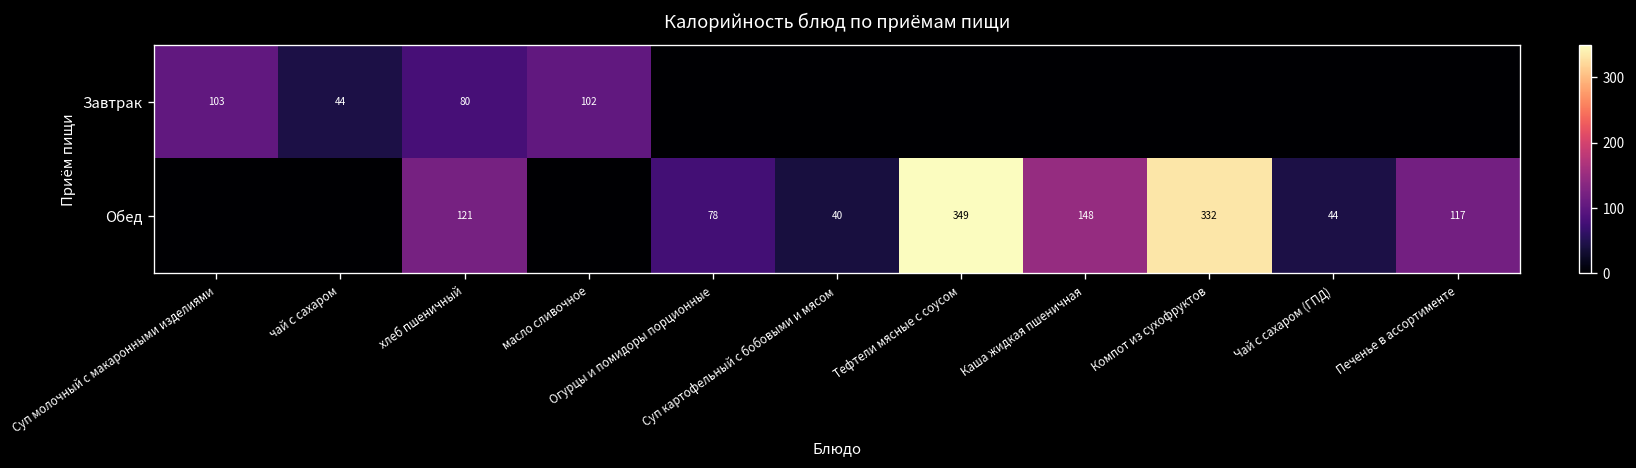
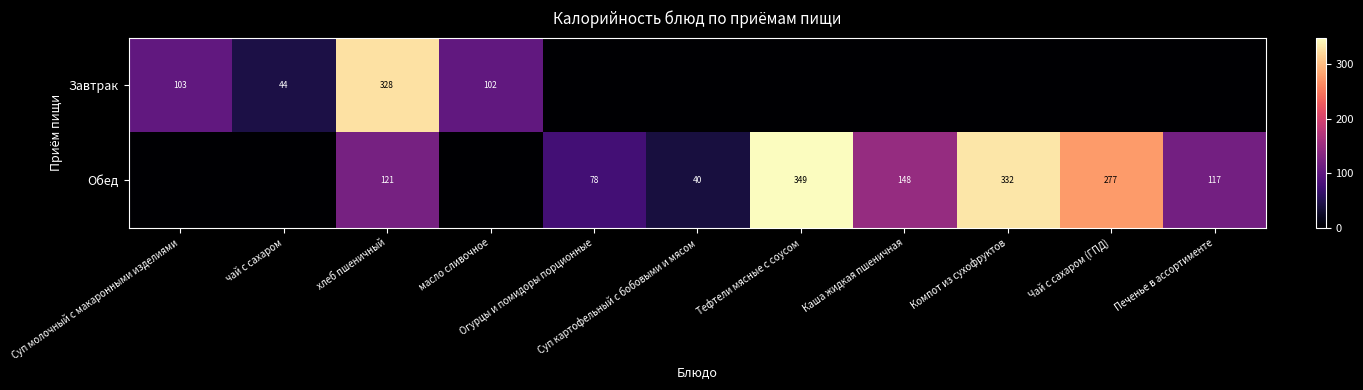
  {
    "Завтрак": {
      "Суп молочный с макаронными изделиями": 103,
      "чай с сахаром": 44,
-     "хлеб пшеничный": 80,
+     "хлеб пшеничный": 328,
      "масло сливочное": 102
    },
    "Обед": {
      "хлеб пшеничный": 121,
      "Огурцы и помидоры порционные": 78,
      "Суп картофельный с бобовыми и мясом": 40,
      "Тефтели мясные с соусом": 349,
      "Каша жидкая пшеничная": 148,
      "Компот из сухофруктов": 332,
-     "Чай с сахаром (ГПД)": 44,
+     "Чай с сахаром (ГПД)": 277,
      "Печенье в ассортименте": 117
    }
  }
